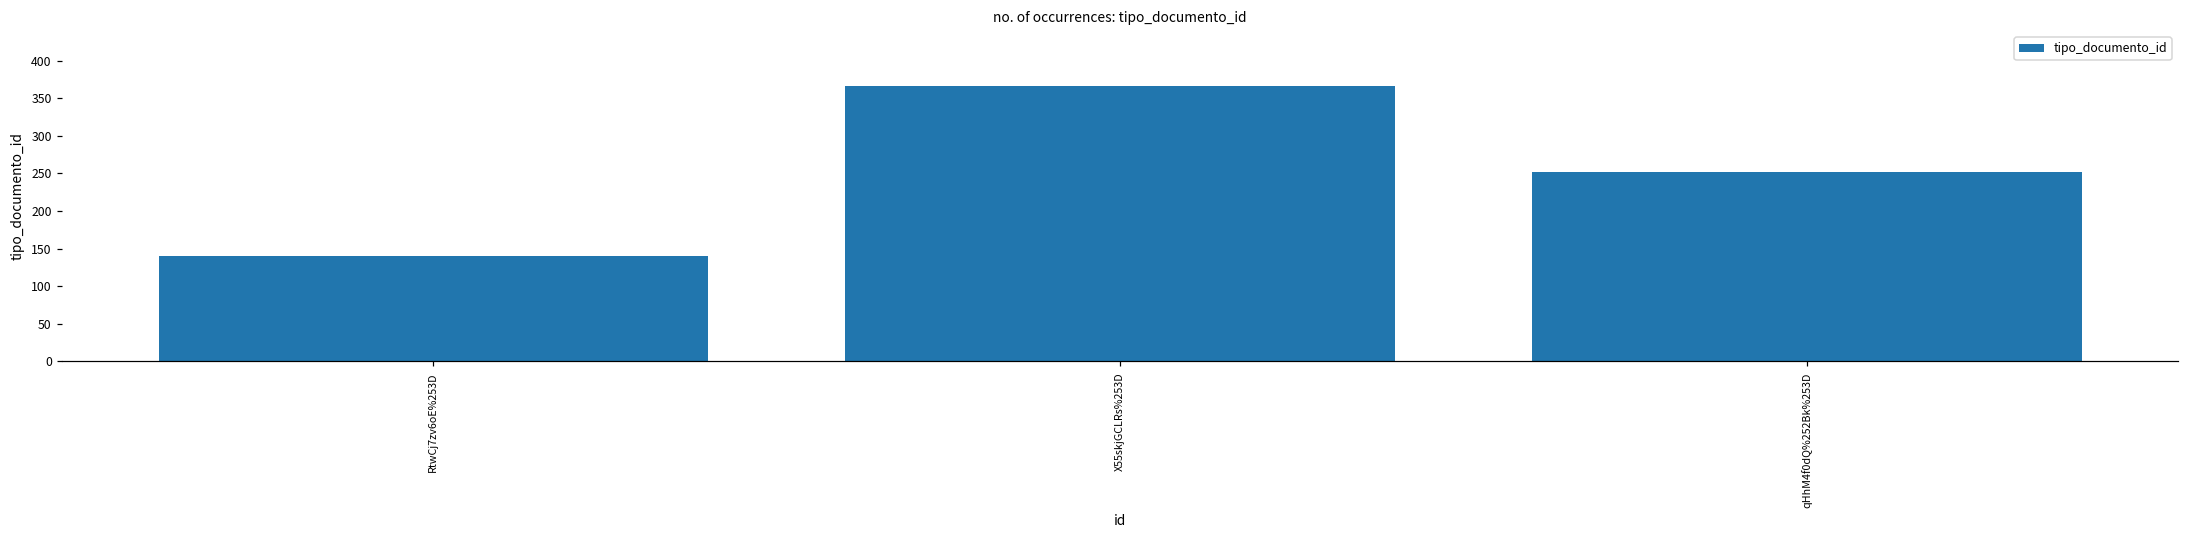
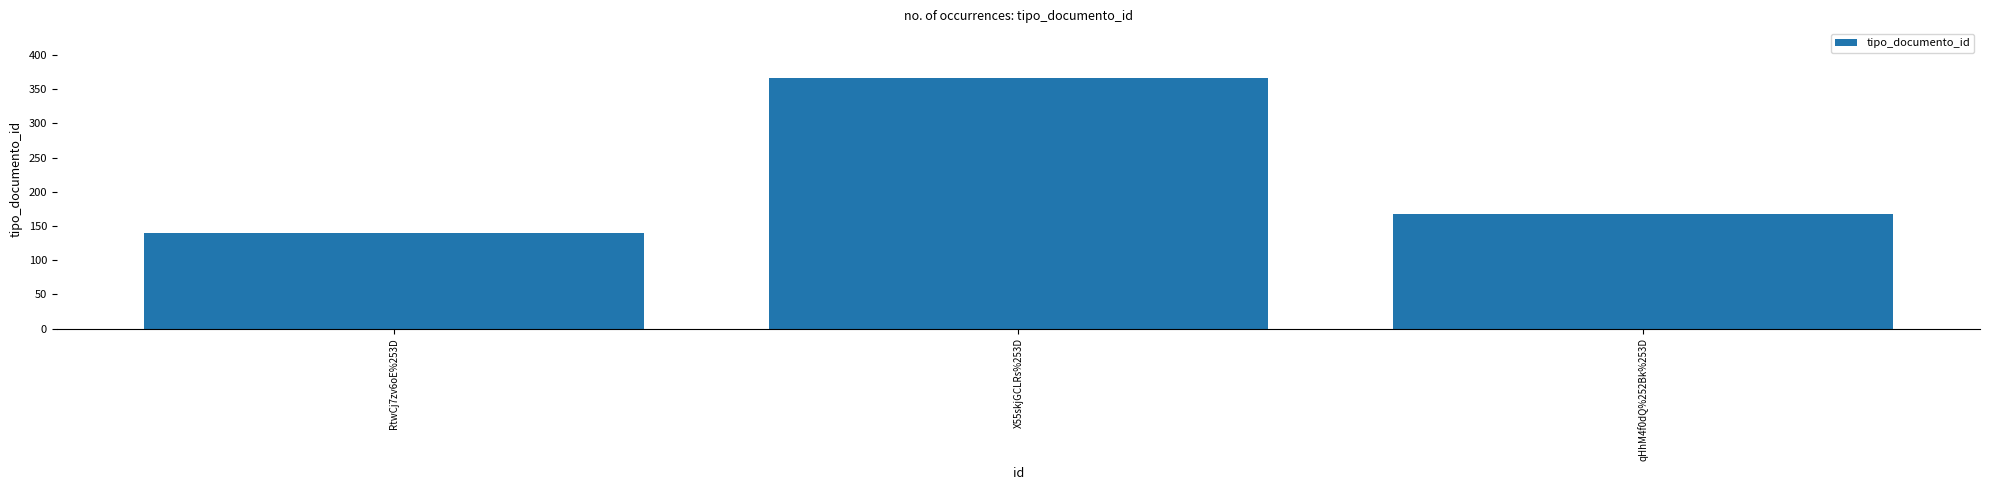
  {
    "RtwCj7zv6oE%253D": 140,
    "X55skjGCLRs%253D": 370,
-   "qHhM4f0dQ%252Bk%253D": 250
+   "qHhM4f0dQ%252Bk%253D": 170
  }
